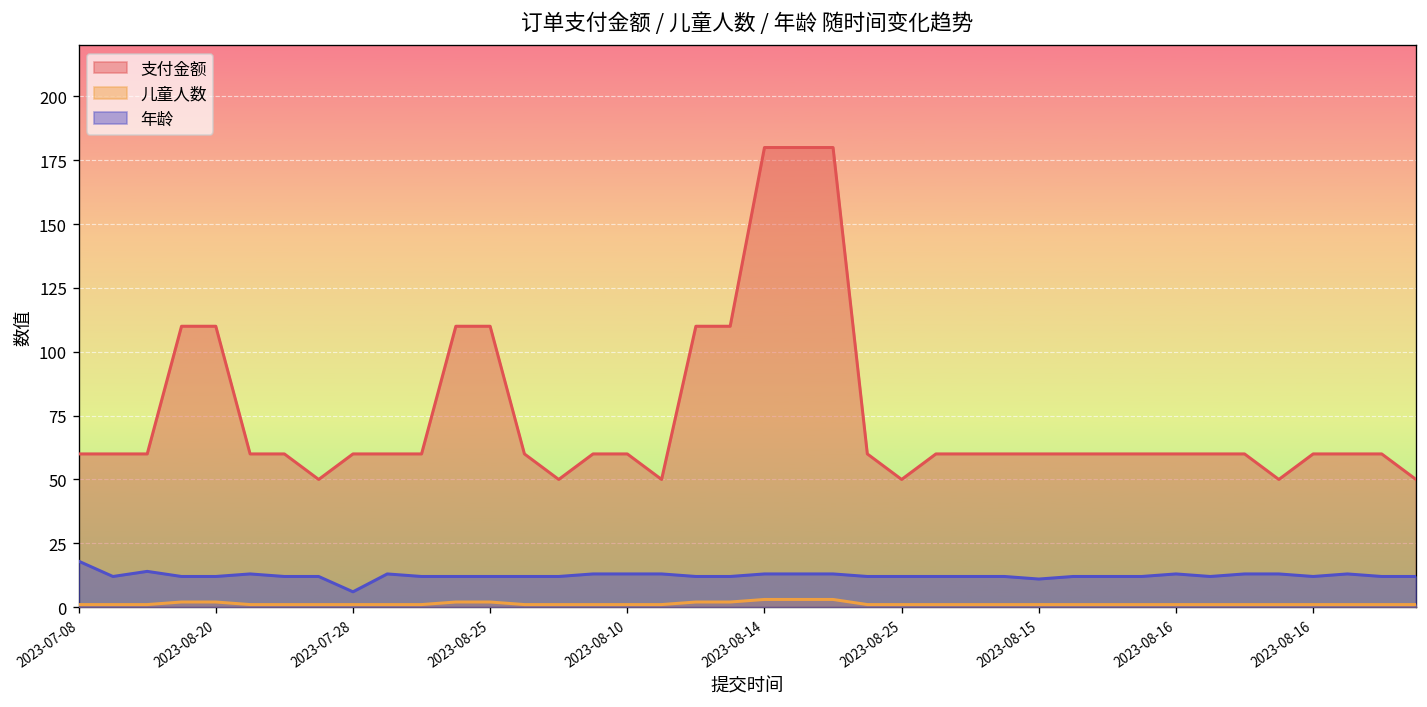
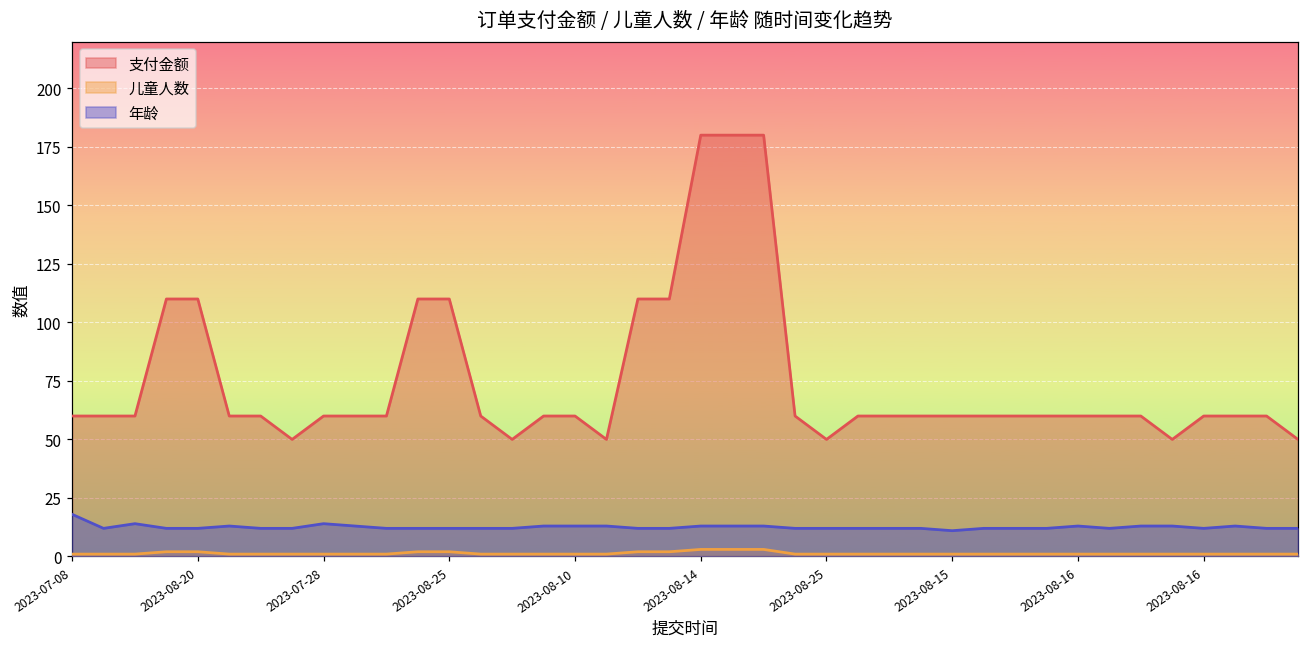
  {
    "年龄": {
      "2023-07-08": 18,
-     "2023-07-28": 6,
+     "2023-07-28": 14,
      "2023-08-10": 13
    }
  }
